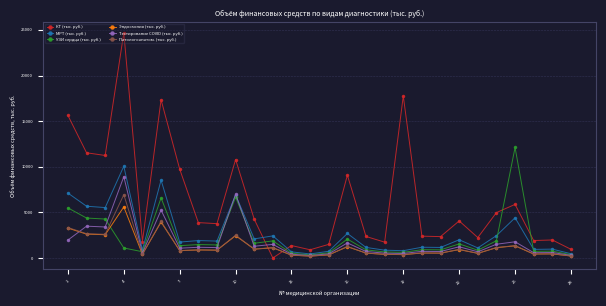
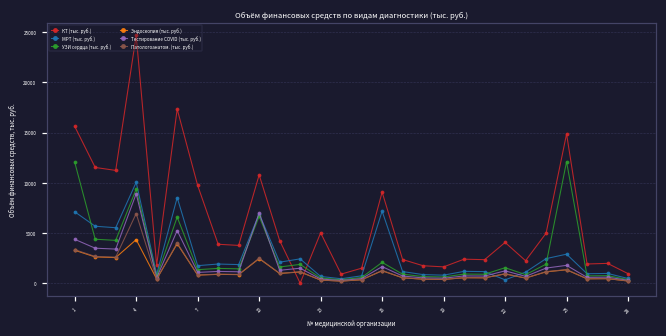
  {
    "КТ (тыс. руб.)": {
      "1": 16000,
      "7": 10000,
      "10": 11000,
-     "13": 1000,
+     "13": 5000,
      "16": 9000,
-     "19": 18000,
+     "19": 2000,
      "22": 4000,
-     "25": 6000,
+     "25": 15000,
      "28": 1000
    },
    "МРТ (тыс. руб.)": {
      "1": 7000,
      "4": 10000,
      "7": 2000,
-     "16": 3000,
-     "22": 2000,
-     "25": 4000
+     "16": 7000,
+     "22": 0,
+     "25": 3000
    },
    "УЗИ сердца (тыс. руб.)": {
-     "1": 5000,
-     "4": 1000,
+     "1": 12000,
+     "4": 9000,
      "16": 2000,
      "22": 2000,
      "25": 12000
    },
    "Эндоскопия (тыс. руб.)": {
-     "4": 6000
+     "4": 4000
    },
    "Тестирование COVID (тыс. руб.)": {
-     "1": 2000,
+     "1": 4000,
      "4": 9000,
      "16": 2000,
      "22": 1000,
      "25": 2000
    },
    "Патологоанатом. (тыс. руб.)": {
      "4": 7000
    }
  }
